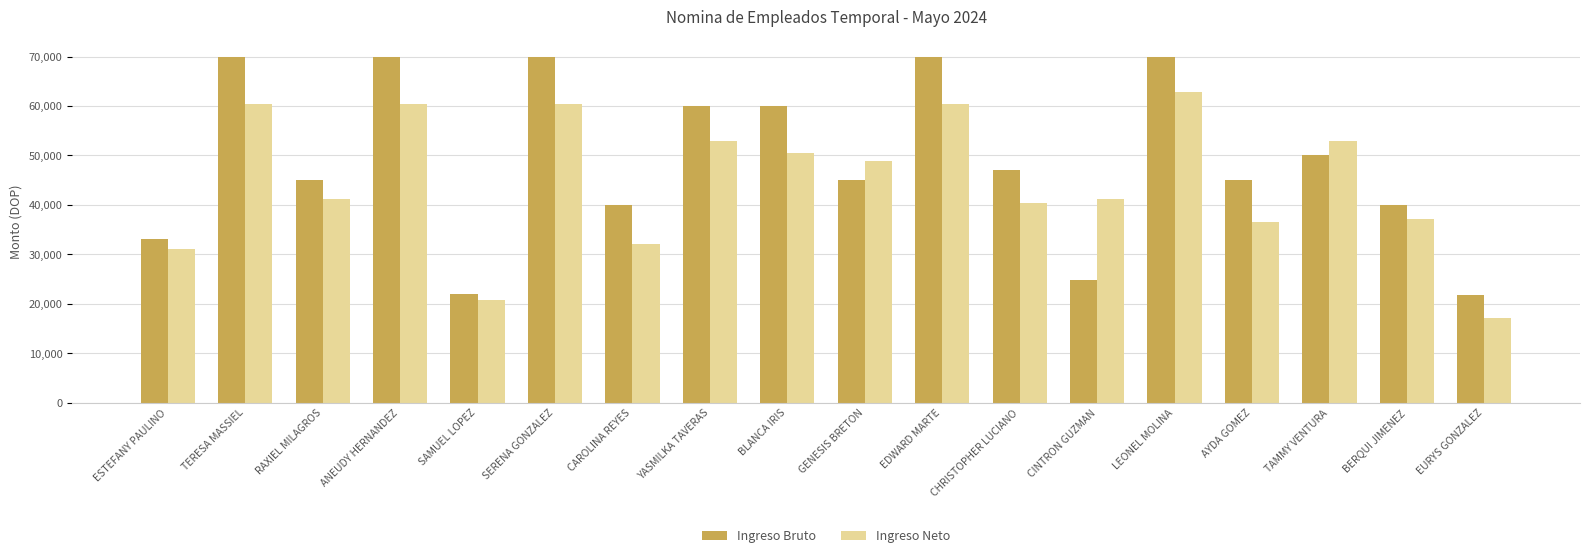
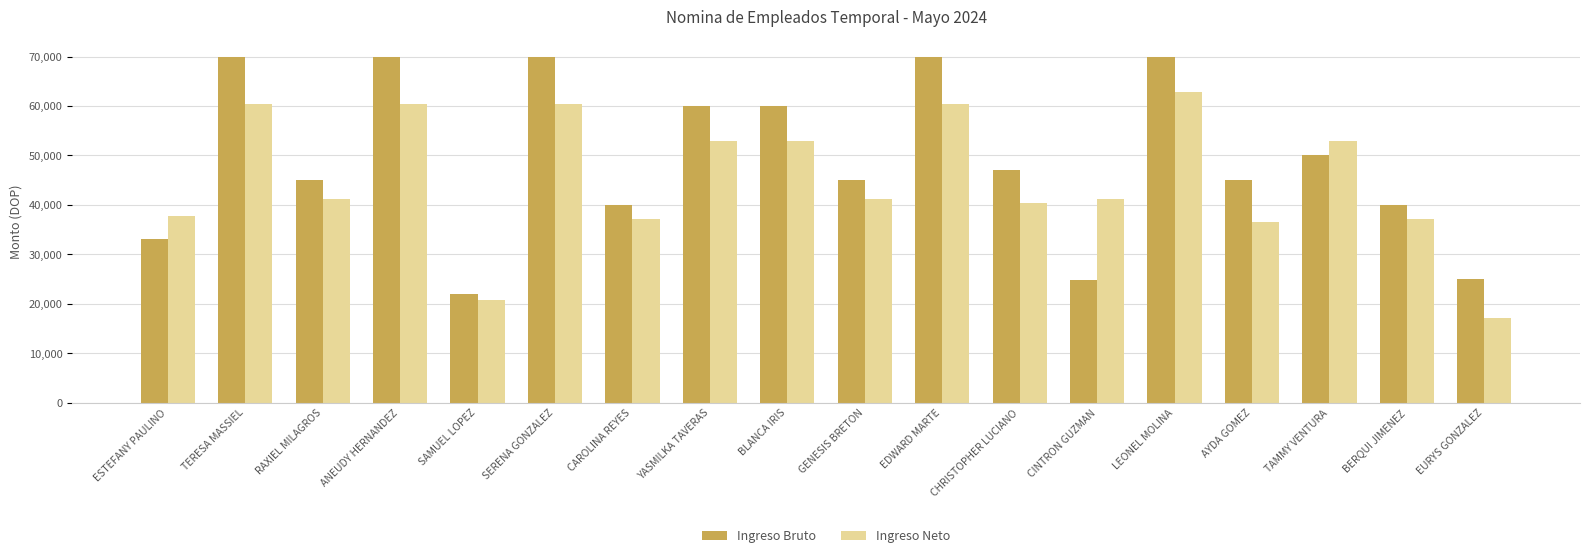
  {
    "Ingreso Bruto": {
      "ESTEFANY PAULINO": "33,000",
      "TERESA MASSIEL": "70,000",
      "RAXIEL MILAGROS": "45,000",
      "ANEUDY HERNANDEZ": "70,000",
      "SAMUEL LOPEZ": "22,000",
      "SERENA GONZALEZ": "70,000",
      "CAROLINA REYES": "40,000",
      "YASMILKA TAVERAS": "60,000",
      "BLANCA IRIS": "60,000",
      "GENESIS BRETON": "45,000",
      "EDWARD MARTE": "70,000",
      "CHRISTOPHER LUCIANO": "47,000",
      "CINTRON GUZMAN": "25,000",
      "LEONEL MOLINA": "70,000",
      "AYDA GOMEZ": "45,000",
      "TAMMY VENTURA": "50,000",
      "BERQUI JIMENEZ": "40,000",
-     "EURYS GONZALEZ": "22,000"
+     "EURYS GONZALEZ": "25,000"
    },
    "Ingreso Neto": {
-     "ESTEFANY PAULINO": "31,000",
+     "ESTEFANY PAULINO": "38,000",
      "TERESA MASSIEL": "60,000",
      "RAXIEL MILAGROS": "41,000",
      "ANEUDY HERNANDEZ": "60,000",
      "SAMUEL LOPEZ": "21,000",
      "SERENA GONZALEZ": "60,000",
-     "CAROLINA REYES": "32,000",
+     "CAROLINA REYES": "37,000",
      "YASMILKA TAVERAS": "53,000",
-     "BLANCA IRIS": "50,000",
-     "GENESIS BRETON": "49,000",
+     "BLANCA IRIS": "53,000",
+     "GENESIS BRETON": "41,000",
      "EDWARD MARTE": "60,000",
      "CHRISTOPHER LUCIANO": "40,000",
      "CINTRON GUZMAN": "41,000",
      "LEONEL MOLINA": "63,000",
      "AYDA GOMEZ": "37,000",
      "TAMMY VENTURA": "53,000",
      "BERQUI JIMENEZ": "37,000",
      "EURYS GONZALEZ": "17,000"
    }
  }
